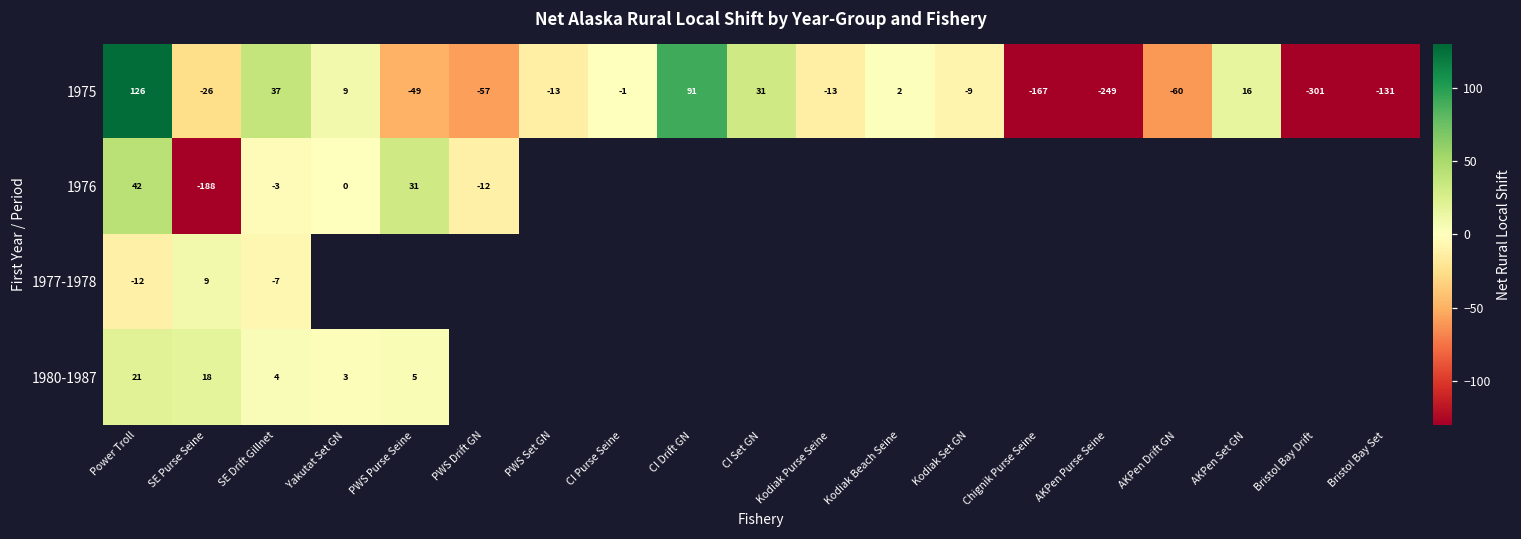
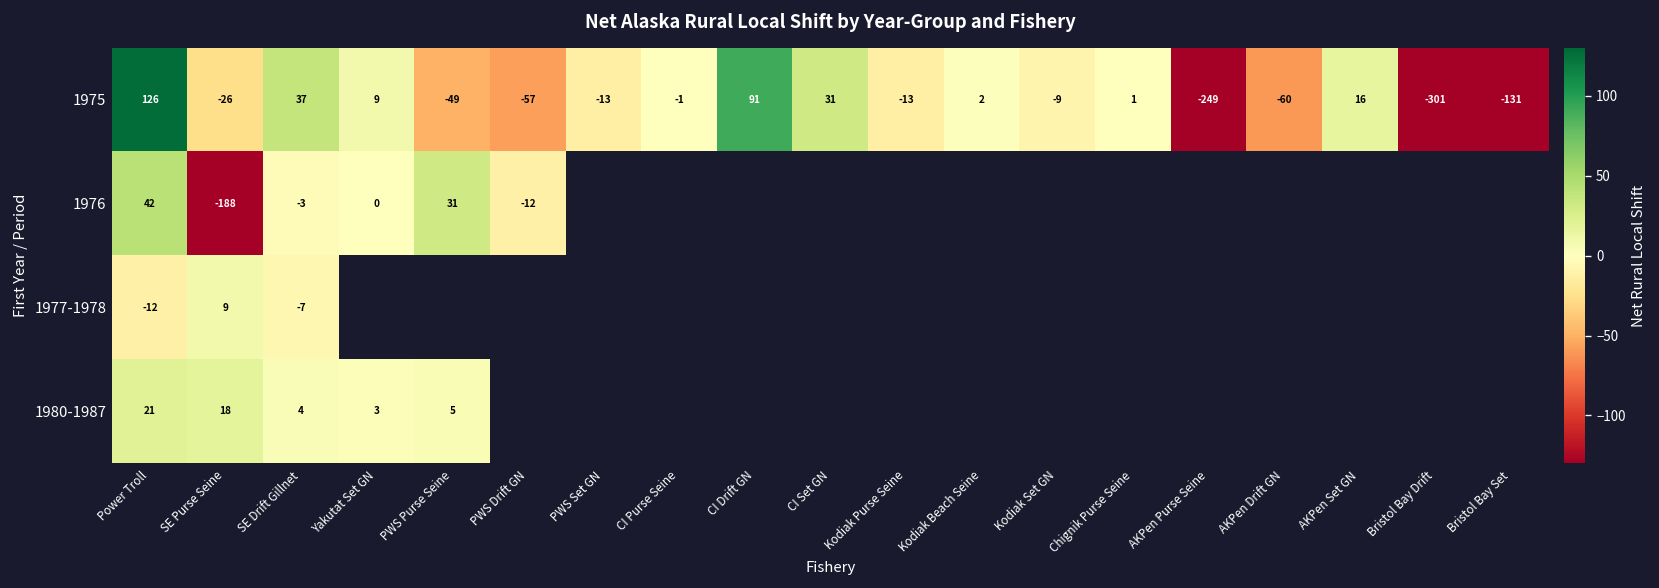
  {
    "1975": {
      "Power Troll": 126,
      "SE Purse Seine": -26,
      "SE Drift Gillnet": 37,
      "Yakutat Set GN": 9,
      "PWS Purse Seine": -49,
      "PWS Drift GN": -57,
      "PWS Set GN": -13,
      "CI Purse Seine": -1,
      "CI Drift GN": 91,
      "CI Set GN": 31,
      "Kodiak Purse Seine": -13,
      "Kodiak Beach Seine": 2,
      "Kodiak Set GN": -9,
-     "Chignik Purse Seine": -167,
+     "Chignik Purse Seine": 1,
      "AKPen Purse Seine": -249,
      "AKPen Drift GN": -60,
      "AKPen Set GN": 16,
      "Bristol Bay Drift": -301,
      "Bristol Bay Set": -131
    },
    "1976": {
      "Power Troll": 42,
      "SE Purse Seine": -188,
      "SE Drift Gillnet": -3,
      "Yakutat Set GN": 0,
      "PWS Purse Seine": 31,
      "PWS Drift GN": -12
    },
    "1977-1978": {
      "Power Troll": -12,
      "SE Purse Seine": 9,
      "SE Drift Gillnet": -7
    },
    "1980-1987": {
      "Power Troll": 21,
      "SE Purse Seine": 18,
      "SE Drift Gillnet": 4,
      "Yakutat Set GN": 3,
      "PWS Purse Seine": 5
    }
  }
